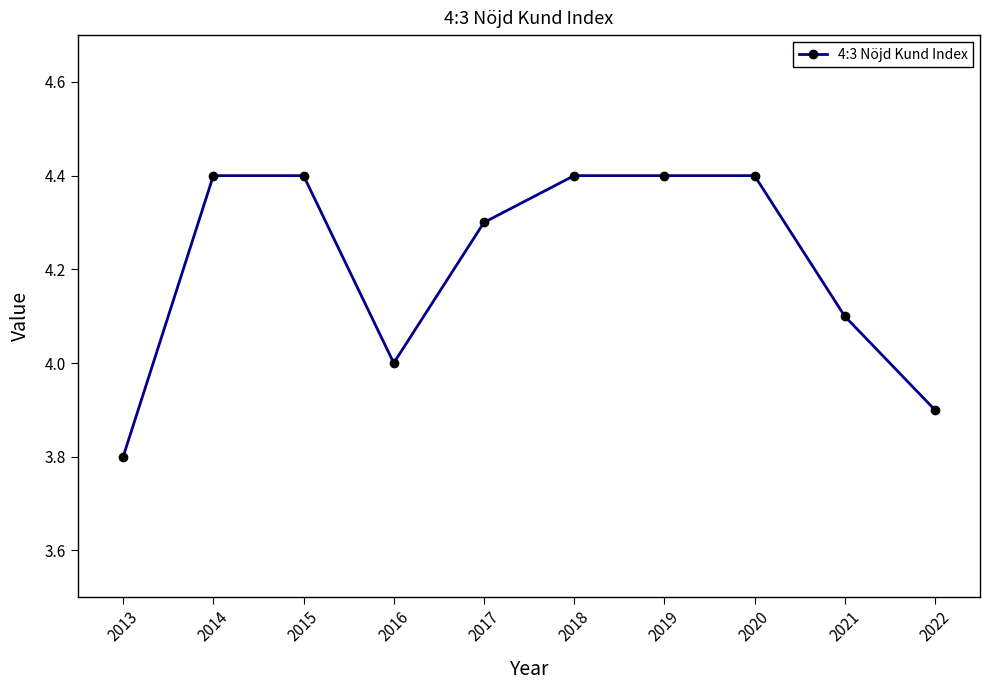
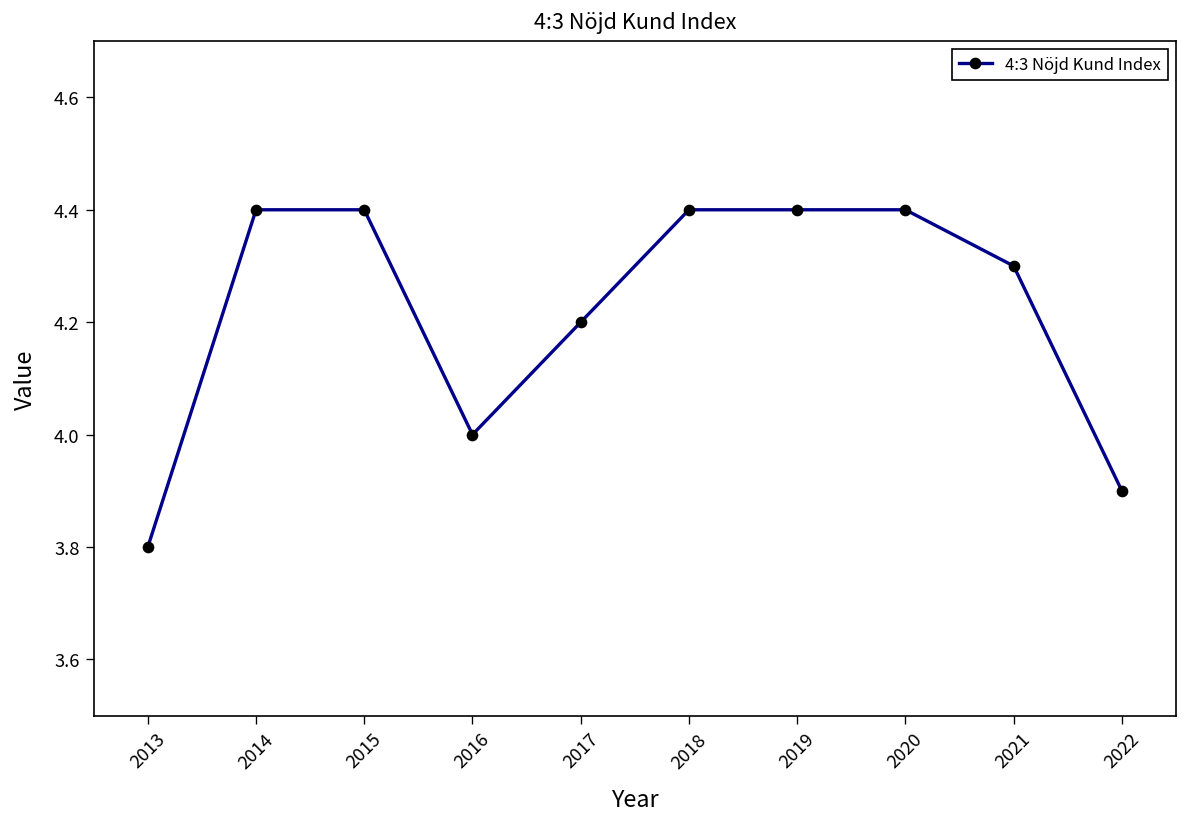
  {
    "2013": 3.8,
    "2014": 4.4,
    "2015": 4.4,
    "2016": 4.0,
-   "2017": 4.3,
+   "2017": 4.2,
    "2018": 4.4,
    "2019": 4.4,
    "2020": 4.4,
-   "2021": 4.1,
+   "2021": 4.3,
    "2022": 3.9
  }
